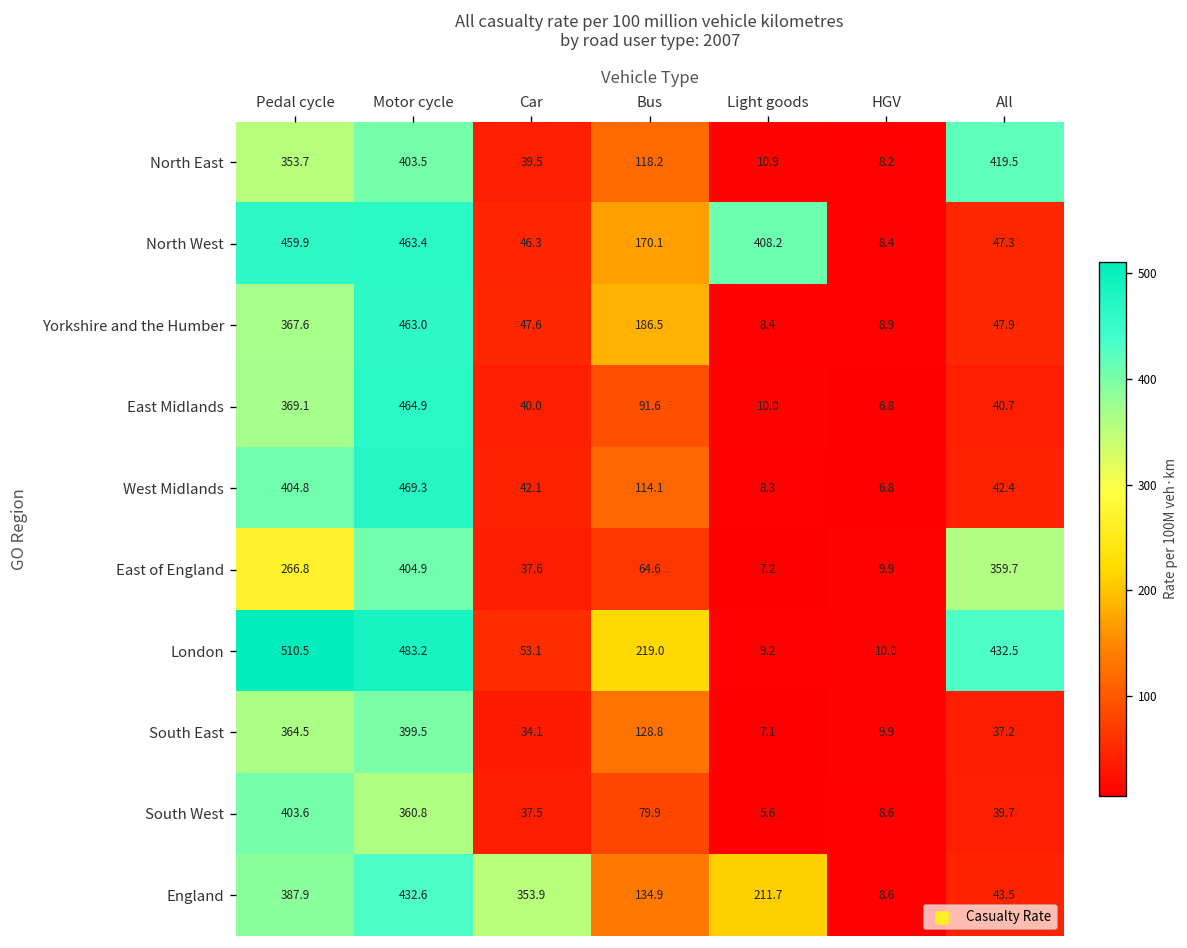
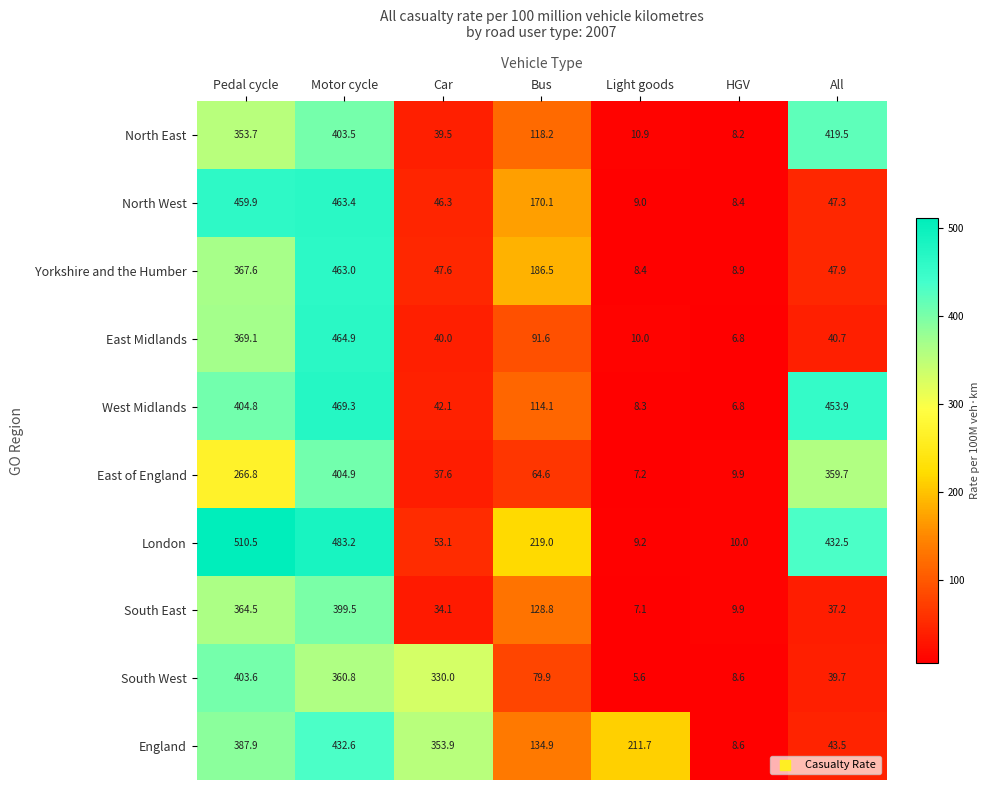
  {
    "North East": {
      "Pedal cycle": 353.7,
      "Motor cycle": 403.5,
      "Car": 39.5,
      "Bus": 118.2,
      "Light goods": 10.9,
      "HGV": 8.2,
      "All": 419.5
    },
    "North West": {
      "Pedal cycle": 459.9,
      "Motor cycle": 463.4,
      "Car": 46.3,
      "Bus": 170.1,
-     "Light goods": 408.2,
+     "Light goods": 9.0,
      "HGV": 8.4,
      "All": 47.3
    },
    "Yorkshire and the Humber": {
      "Pedal cycle": 367.6,
      "Motor cycle": 463.0,
      "Car": 47.6,
      "Bus": 186.5,
      "Light goods": 8.4,
      "HGV": 8.9,
      "All": 47.9
    },
    "East Midlands": {
      "Pedal cycle": 369.1,
      "Motor cycle": 464.9,
      "Car": 40.0,
      "Bus": 91.6,
      "Light goods": 10.0,
      "HGV": 6.8,
      "All": 40.7
    },
    "West Midlands": {
      "Pedal cycle": 404.8,
      "Motor cycle": 469.3,
      "Car": 42.1,
      "Bus": 114.1,
      "Light goods": 8.3,
      "HGV": 6.8,
-     "All": 42.4
+     "All": 453.9
    },
    "East of England": {
      "Pedal cycle": 266.8,
      "Motor cycle": 404.9,
      "Car": 37.6,
      "Bus": 64.6,
      "Light goods": 7.2,
      "HGV": 9.9,
      "All": 359.7
    },
    "London": {
      "Pedal cycle": 510.5,
      "Motor cycle": 483.2,
      "Car": 53.1,
      "Bus": 219.0,
      "Light goods": 9.2,
      "HGV": 10.0,
      "All": 432.5
    },
    "South East": {
      "Pedal cycle": 364.5,
      "Motor cycle": 399.5,
      "Car": 34.1,
      "Bus": 128.8,
      "Light goods": 7.1,
      "HGV": 9.9,
      "All": 37.2
    },
    "South West": {
      "Pedal cycle": 403.6,
      "Motor cycle": 360.8,
-     "Car": 37.5,
+     "Car": 330.0,
      "Bus": 79.9,
      "Light goods": 5.6,
      "HGV": 8.6,
      "All": 39.7
    },
    "England": {
      "Pedal cycle": 387.9,
      "Motor cycle": 432.6,
      "Car": 353.9,
      "Bus": 134.9,
      "Light goods": 211.7,
      "HGV": 8.6,
      "All": 43.5
    }
  }
